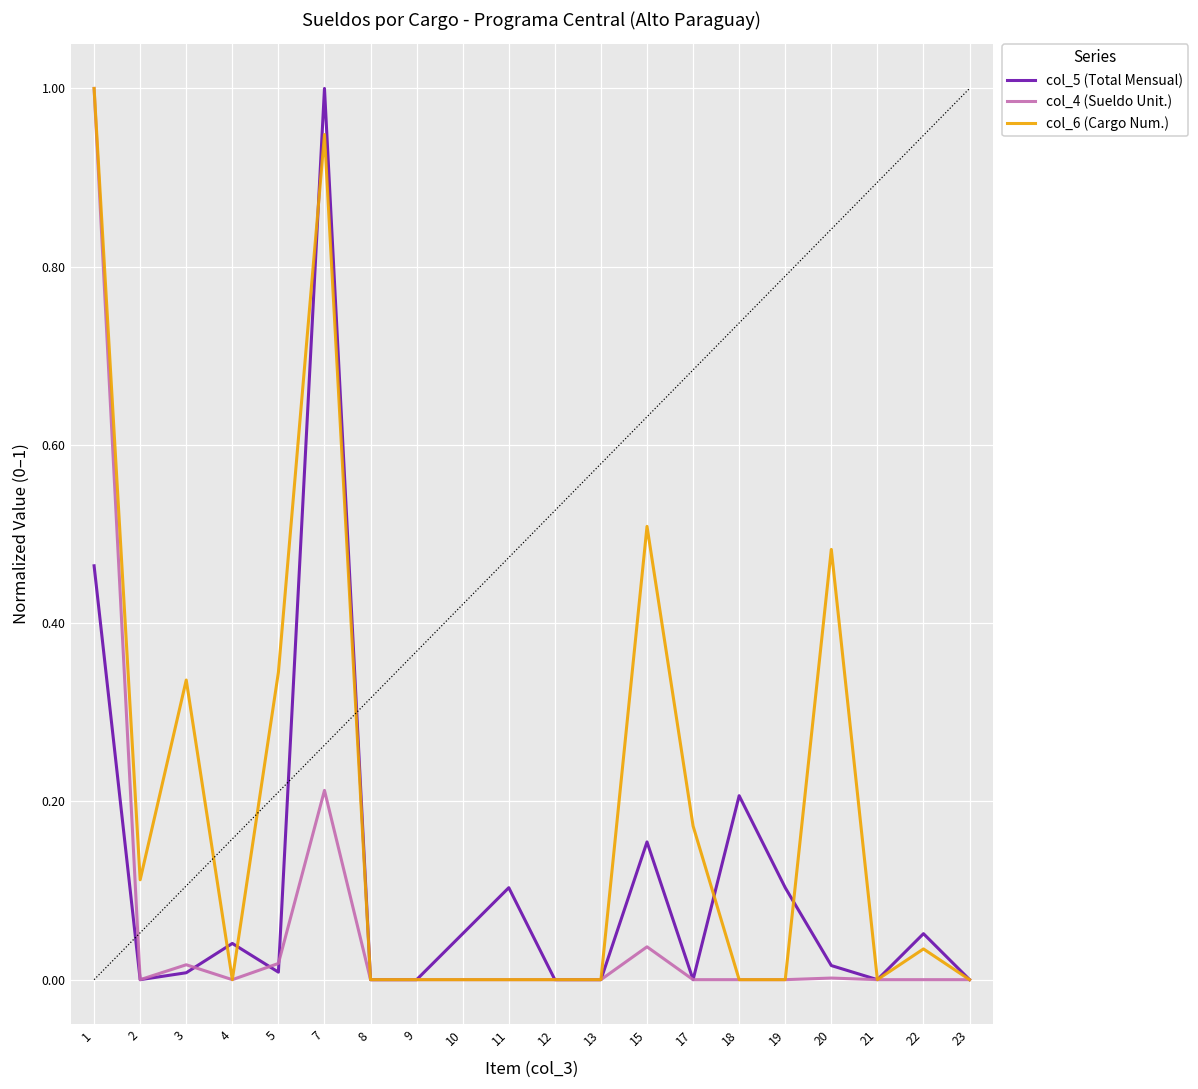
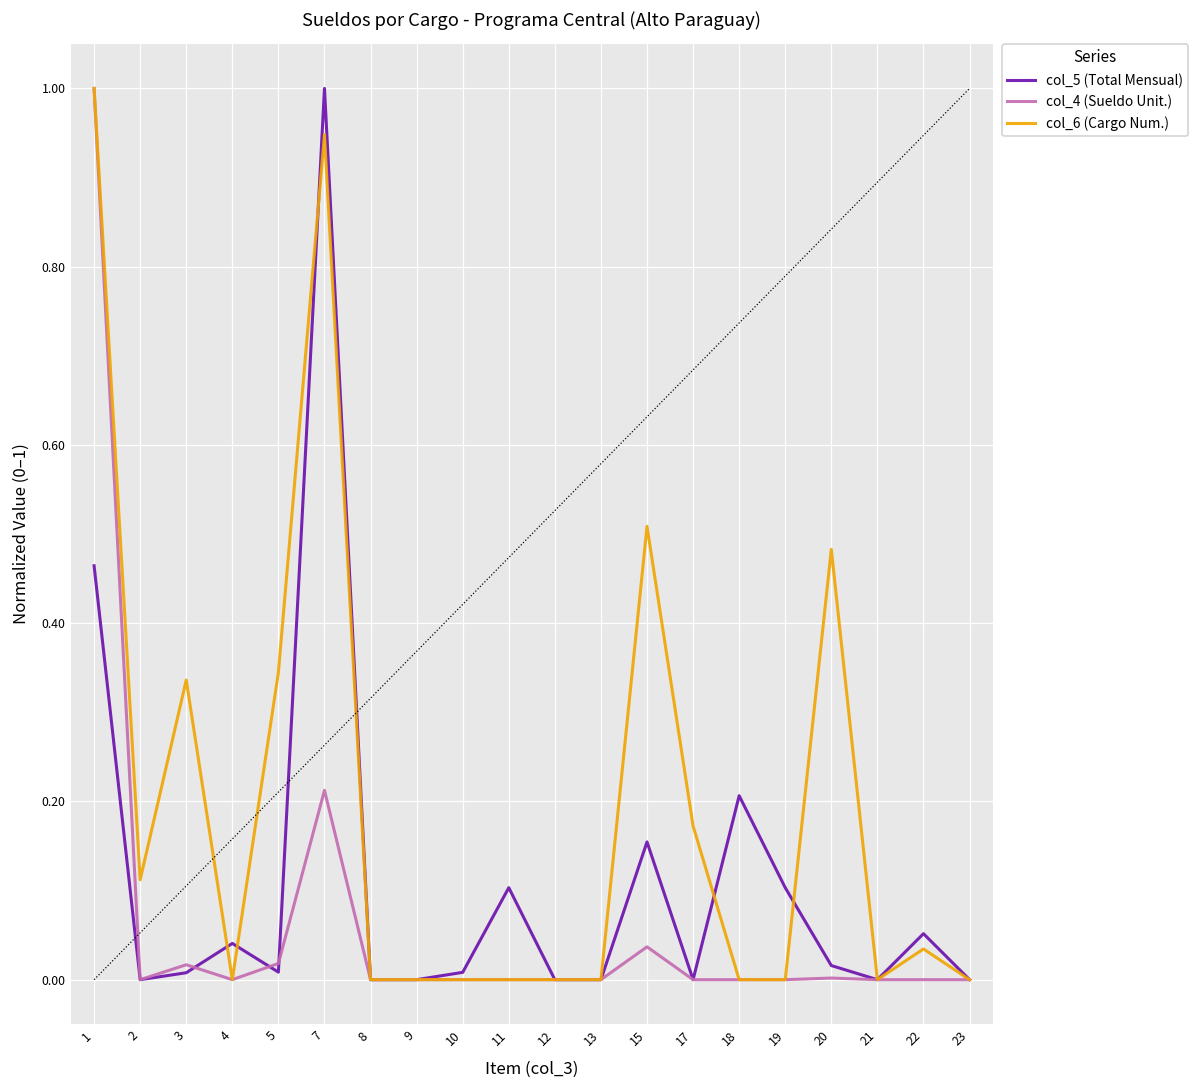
  {
    "col_5 (Total Mensual)": {
      "1": 0.46,
      "3": 0.01,
      "4": 0.04,
      "5": 0.01,
      "7": 1.00,
-     "10": 0.05,
+     "10": 0.01,
      "11": 0.10,
      "15": 0.15,
      "18": 0.21,
      "19": 0.10,
      "20": 0.02,
      "22": 0.05
    },
    "col_4 (Sueldo Unit.)": {
      "3": 0.02,
      "5": 0.02,
      "7": 0.21,
      "15": 0.04,
      "20": 0.00,
      "22": 0.00
    },
    "col_6 (Cargo Num.)": {
      "2": 0.11,
      "3": 0.34,
      "5": 0.34,
      "7": 0.95,
      "15": 0.51,
      "17": 0.17,
      "20": 0.48,
      "22": 0.03
    }
  }
